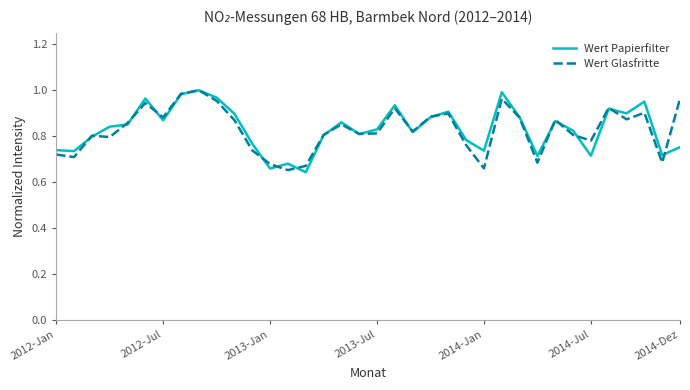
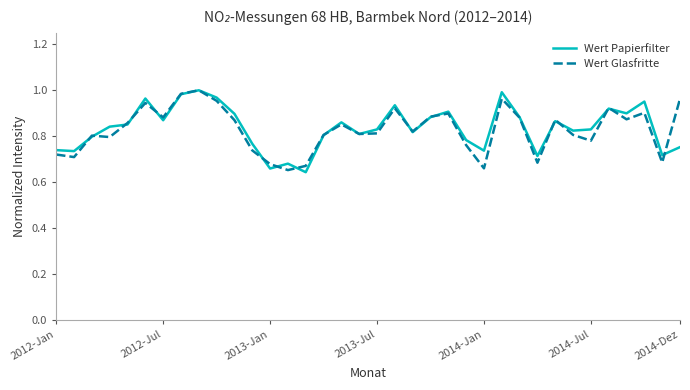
  {
    "Wert Papierfilter": {
      "2012-Jan": 0.74,
      "2012-Jul": 0.87,
      "2013-Jan": 0.66,
      "2013-Jul": 0.83,
      "2014-Jan": 0.74,
-     "2014-Jul": 0.72,
+     "2014-Jul": 0.83,
      "2014-Dez": 0.75
    },
    "Wert Glasfritte": {
      "2012-Jan": 0.72,
      "2012-Jul": 0.88,
      "2013-Jan": 0.68,
      "2013-Jul": 0.81,
      "2014-Jan": 0.66,
      "2014-Jul": 0.78,
      "2014-Dez": 0.96
    }
  }
